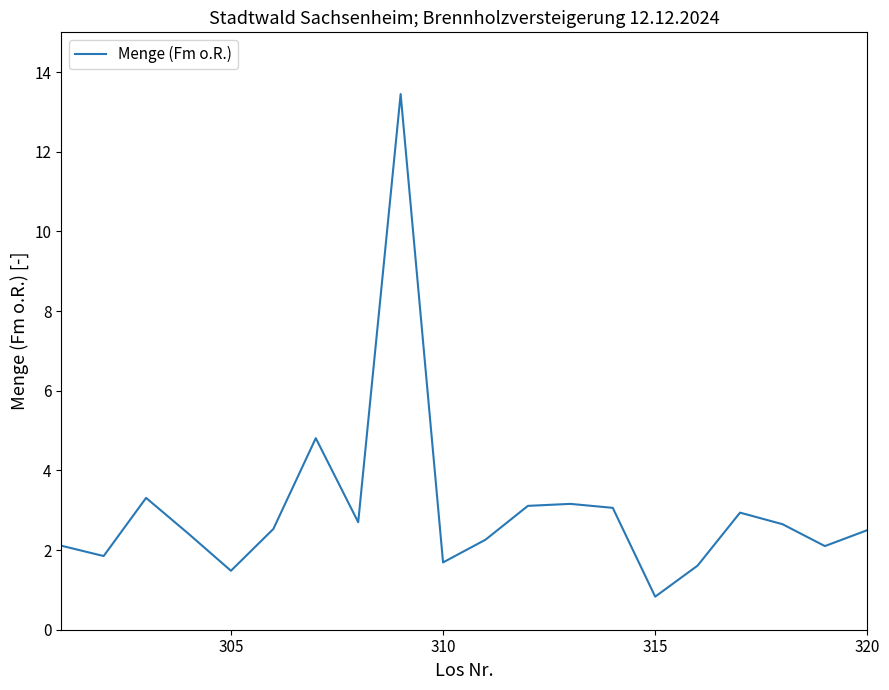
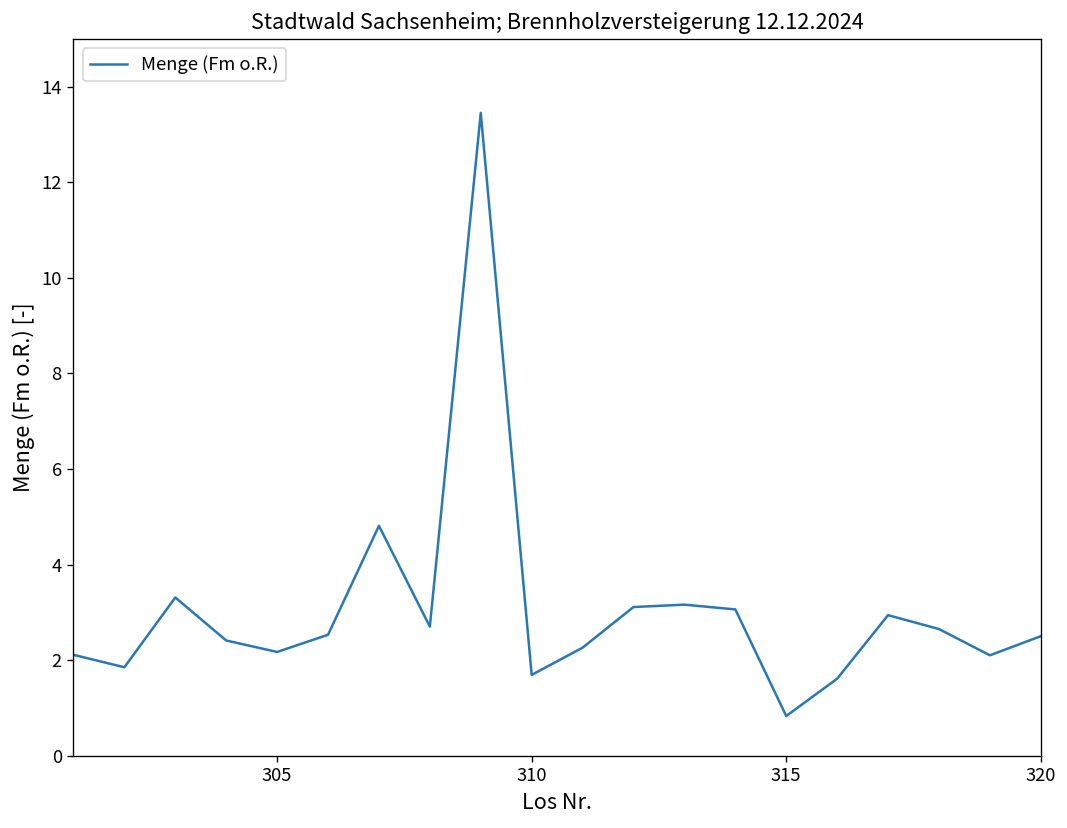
  {
-   "305": 1.5,
+   "305": 2.2,
    "310": 1.7,
    "315": 0.8,
    "320": 2.5
  }
